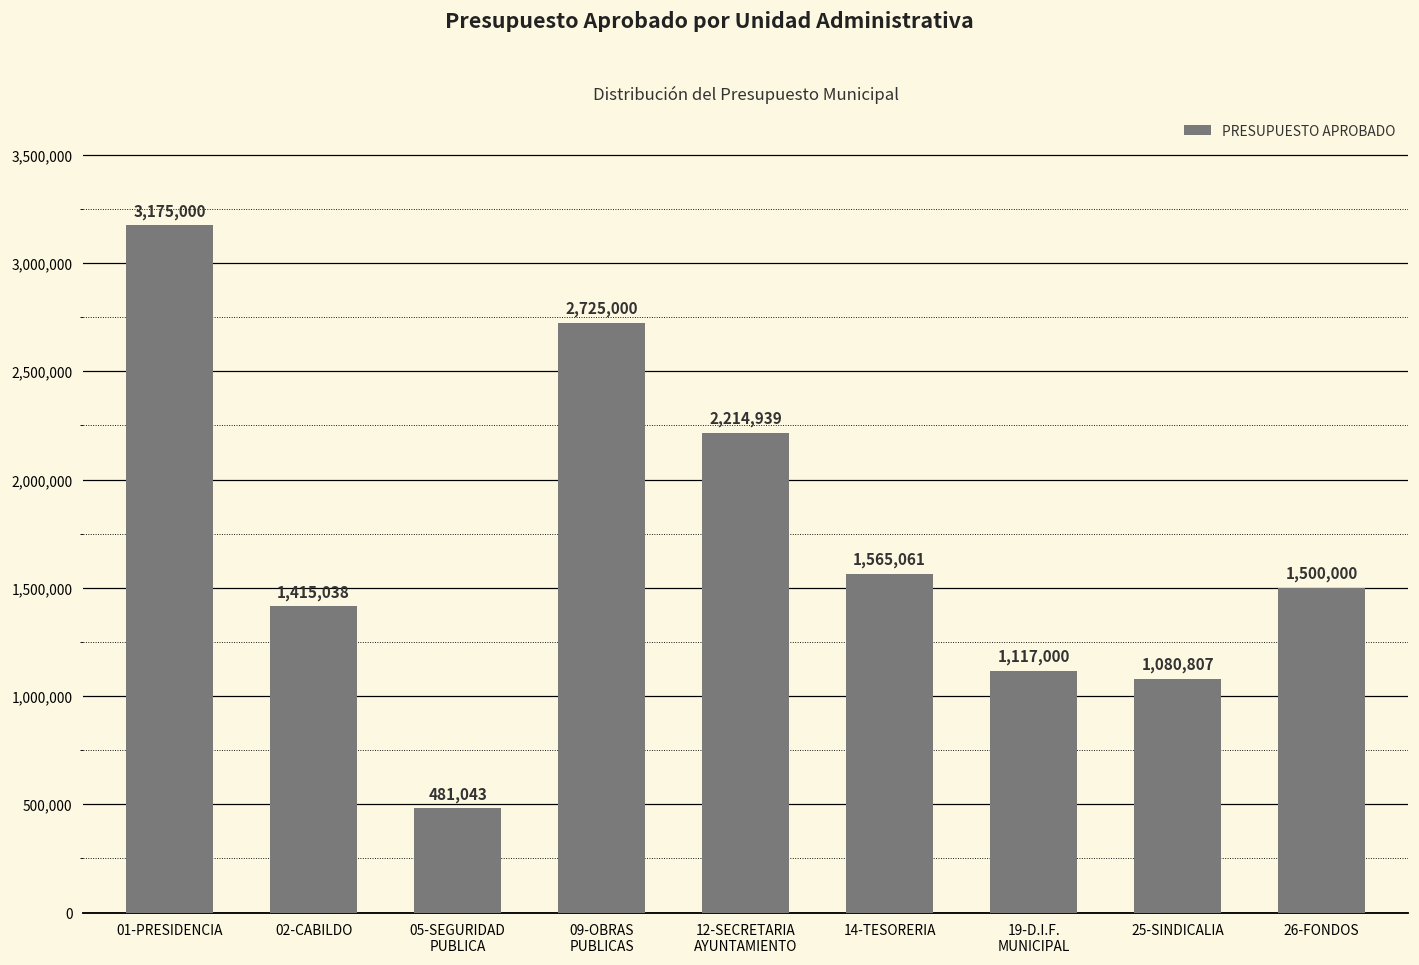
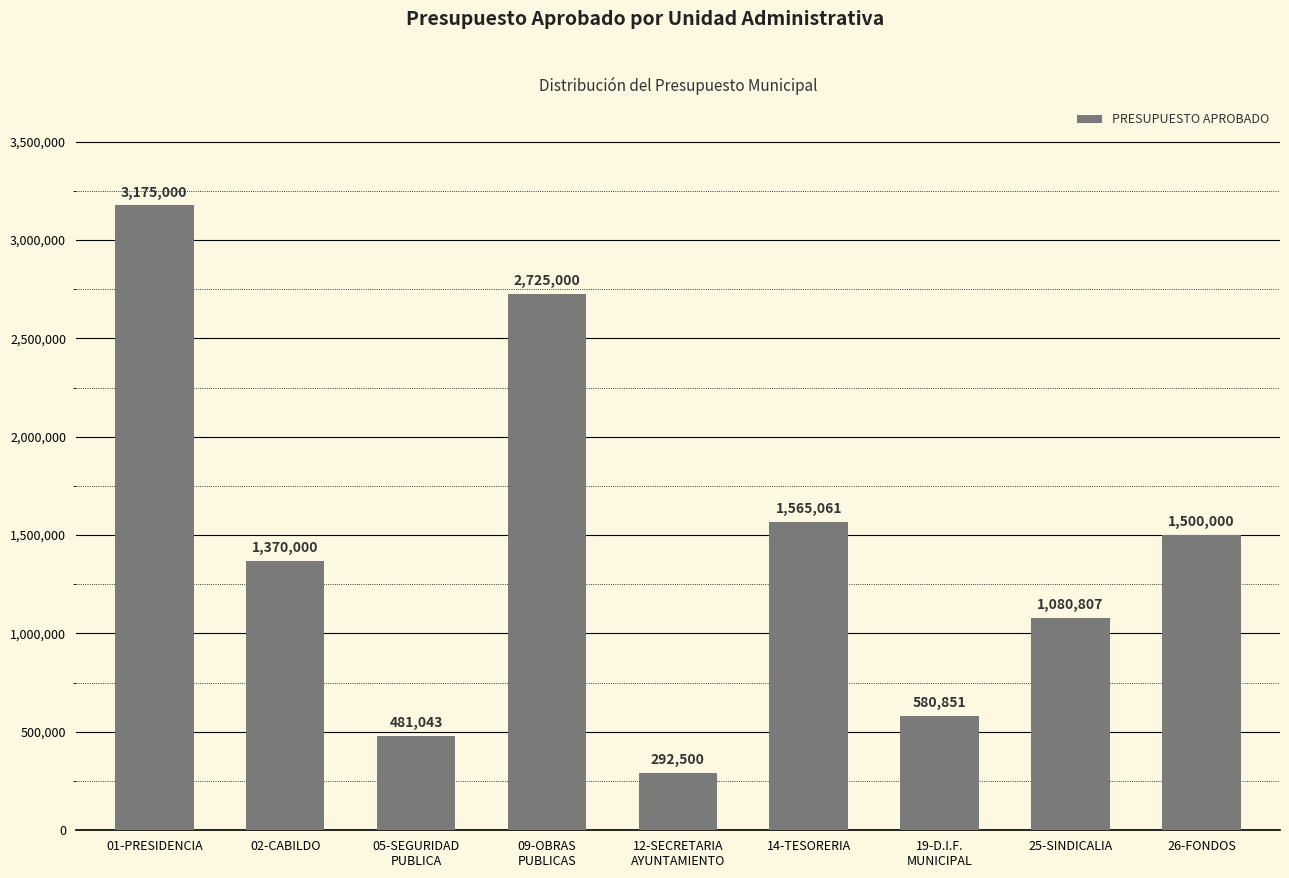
  {
    "01-PRESIDENCIA": "3,175,000",
-   "02-CABILDO": "1,415,038",
+   "02-CABILDO": "1,370,000",
    "05-SEGURIDAD PUBLICA": "481,043",
    "09-OBRAS PUBLICAS": "2,725,000",
-   "12-SECRETARIA AYUNTAMIENTO": "2,214,939",
+   "12-SECRETARIA AYUNTAMIENTO": "292,500",
    "14-TESORERIA": "1,565,061",
-   "19-D.I.F. MUNICIPAL": "1,117,000",
+   "19-D.I.F. MUNICIPAL": "580,851",
    "25-SINDICALIA": "1,080,807",
    "26-FONDOS": "1,500,000"
  }
